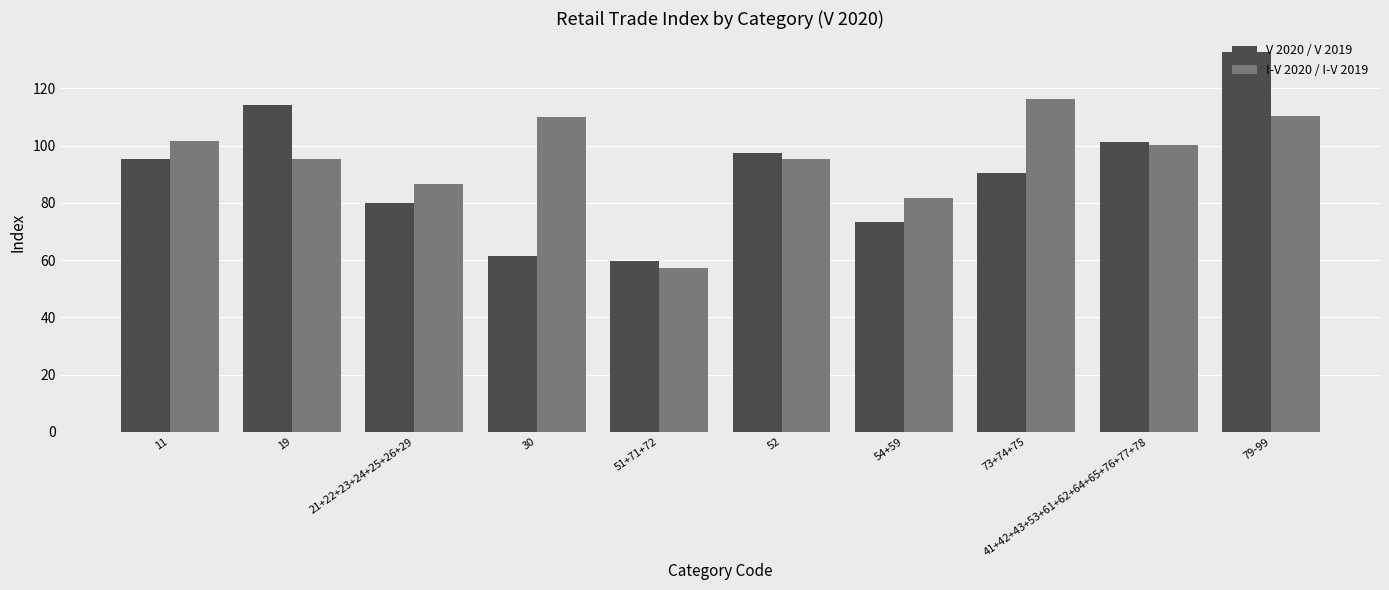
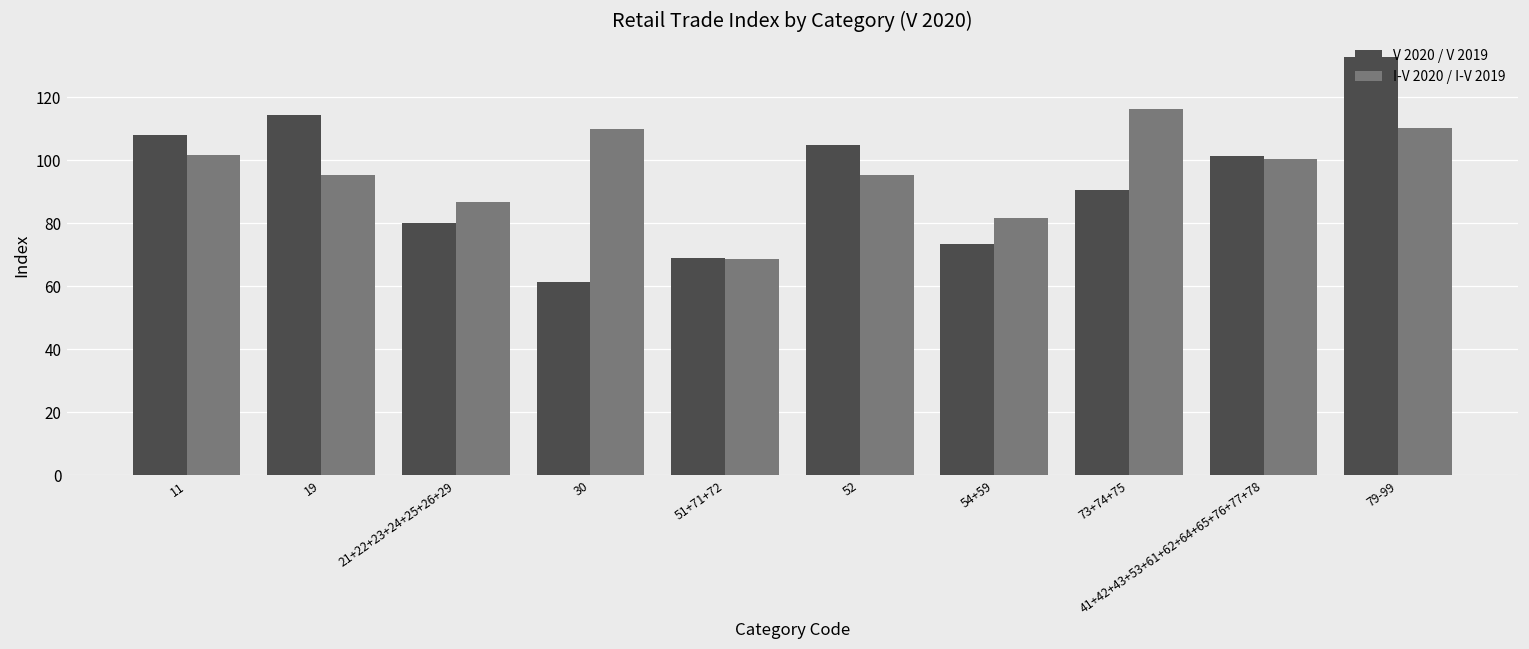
  {
    "V 2020 / V 2019": {
-     "11": 95,
+     "11": 108,
      "19": 114,
      "21+22+23+24+25+26+29": 80,
      "30": 61,
-     "51+71+72": 60,
-     "52": 97,
+     "51+71+72": 69,
+     "52": 105,
      "54+59": 73,
      "73+74+75": 90,
      "41+42+43+53+61+62+64+65+76+77+78": 101
    },
    "I-V 2020 / I-V 2019": {
      "11": 102,
      "19": 95,
      "21+22+23+24+25+26+29": 87,
      "30": 110,
-     "51+71+72": 57,
+     "51+71+72": 69,
      "52": 95,
      "54+59": 82,
      "73+74+75": 116,
      "41+42+43+53+61+62+64+65+76+77+78": 100,
      "79-99": 110
    }
  }
